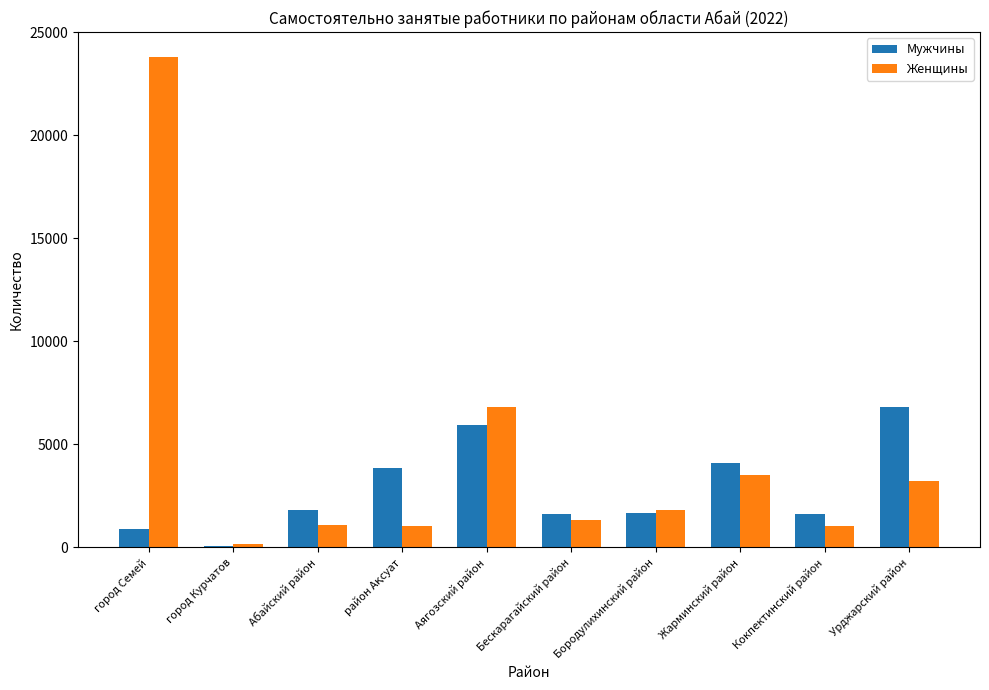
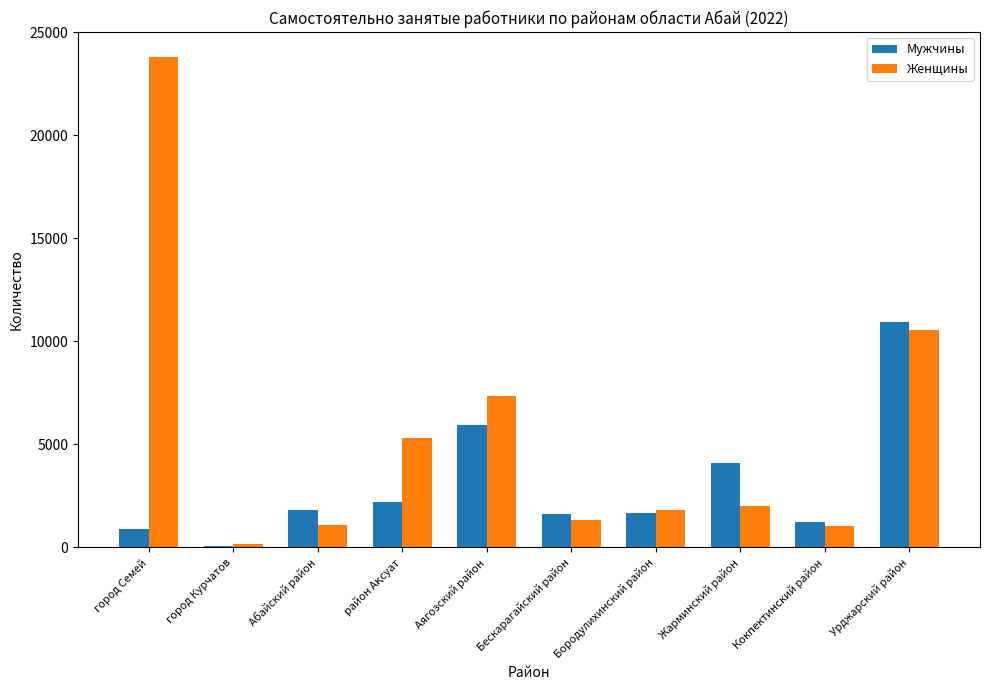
  {
    "Мужчины": {
      "город Семей": 900,
      "Абайский район": 1800,
-     "район Ақсуат": 3800,
+     "район Ақсуат": 2200,
      "Аягозский район": 5900,
      "Бескарагайский район": 1600,
      "Бородулихинский район": 1700,
      "Жарминский район": 4100,
-     "Кокпектинский район": 1600,
-     "Урджарский район": 6800
+     "Кокпектинский район": 1200,
+     "Урджарский район": 11000
    },
    "Женщины": {
      "город Семей": 23800,
      "город Курчатов": 100,
      "Абайский район": 1100,
-     "район Ақсуат": 1000,
-     "Аягозский район": 6800,
+     "район Ақсуат": 5300,
+     "Аягозский район": 7400,
      "Бескарагайский район": 1300,
      "Бородулихинский район": 1800,
-     "Жарминский район": 3500,
+     "Жарминский район": 2000,
      "Кокпектинский район": 1100,
-     "Урджарский район": 3200
+     "Урджарский район": 10600
    }
  }
